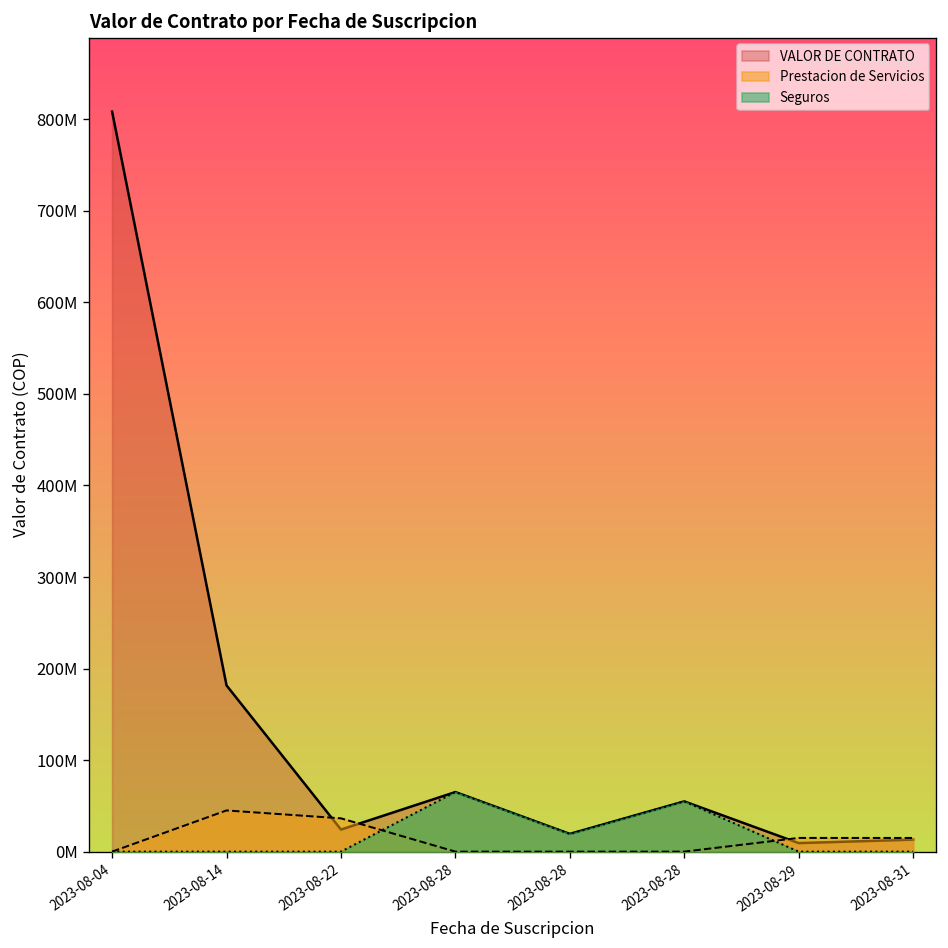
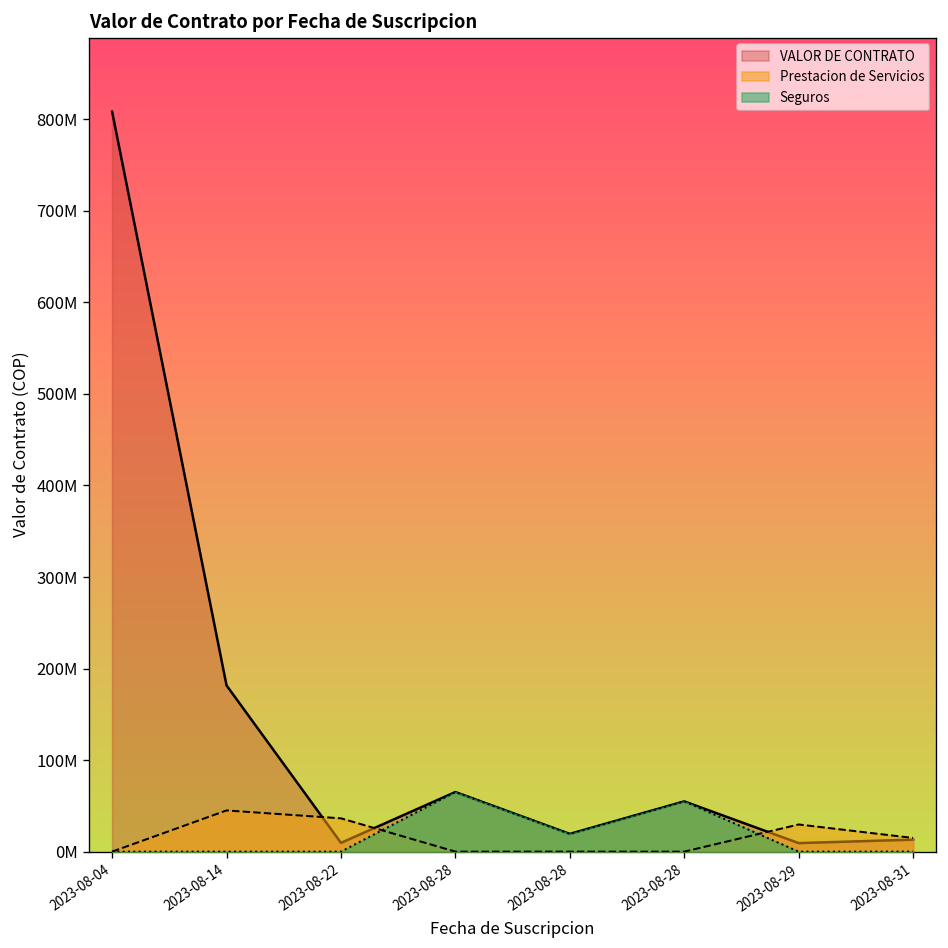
  {
    "VALOR DE CONTRATO": {
      "2023-08-04": 810000000,
      "2023-08-14": 180000000,
-     "2023-08-22": 20000000,
+     "2023-08-22": 10000000,
      "2023-08-29": 10000000
    },
    "Prestacion de Servicios": {
      "2023-08-14": 50000000,
      "2023-08-22": 40000000,
-     "2023-08-29": 10000000
+     "2023-08-29": 30000000
    },
    "Seguros": {
      "2023-08-14": 0,
      "2023-08-22": 0,
      "2023-08-29": 0,
      "2023-08-31": 0
    }
  }
